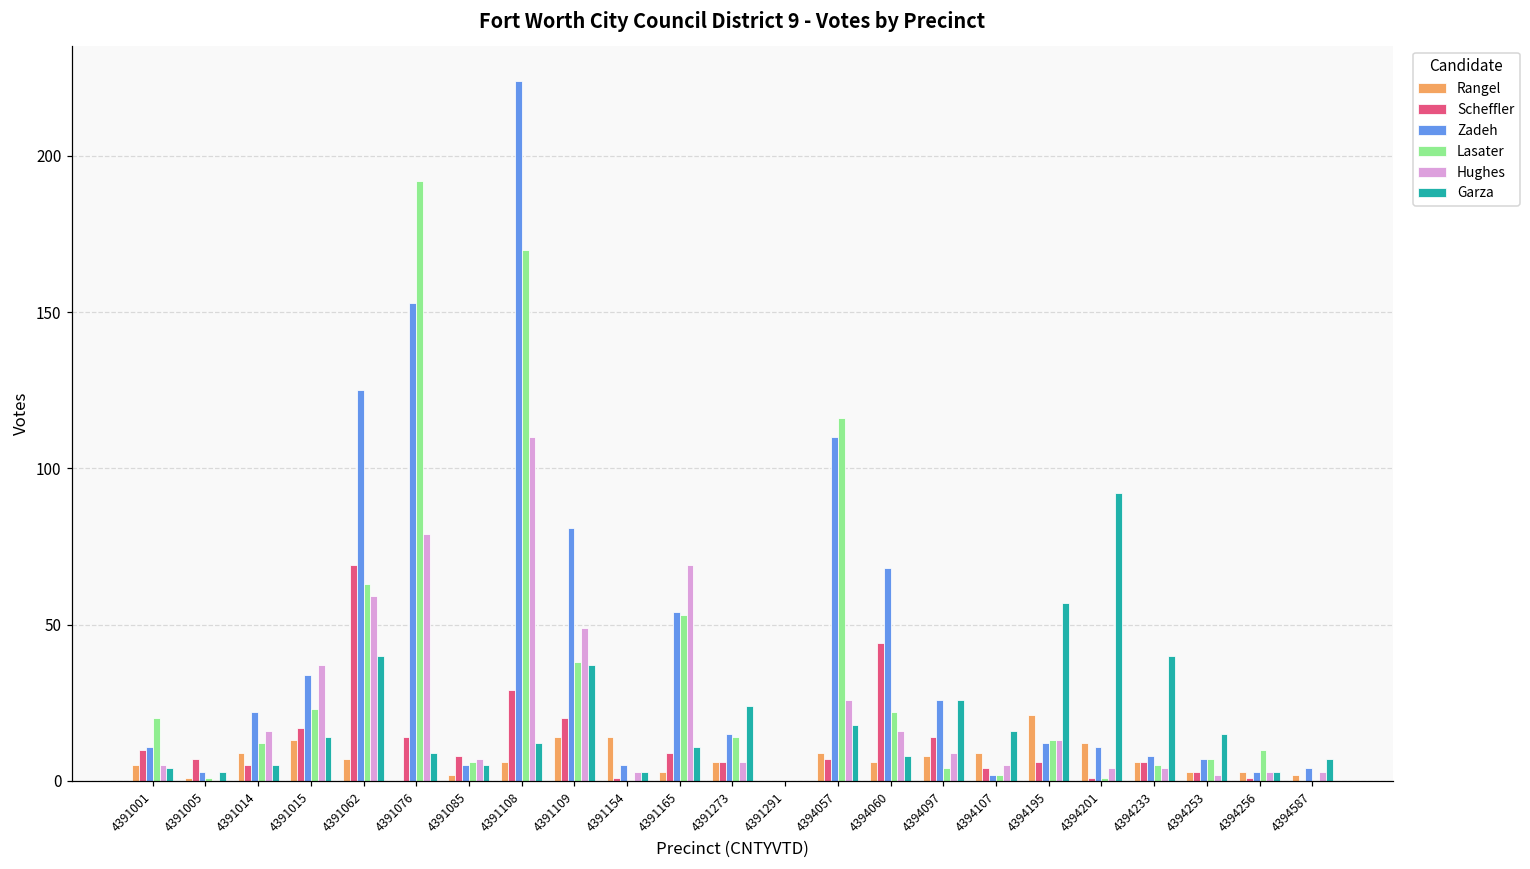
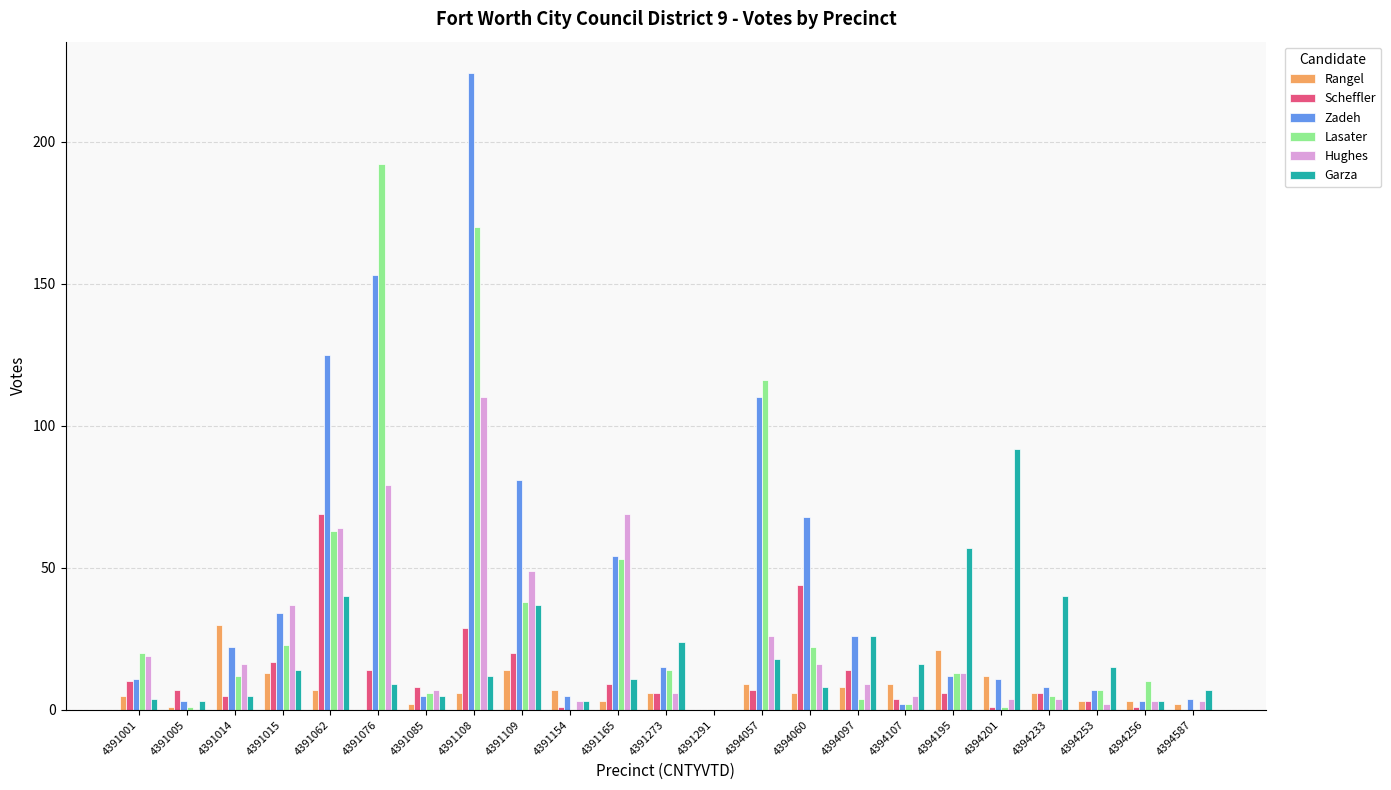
  {
    "Rangel": {
      "4391001": 5,
      "4391005": 1,
-     "4391014": 9,
+     "4391014": 30,
      "4391015": 13,
      "4391062": 7,
      "4391076": 0,
      "4391085": 2,
      "4391108": 6,
      "4391109": 14,
-     "4391154": 14,
+     "4391154": 7,
      "4391165": 3,
      "4391273": 6,
      "4391291": 0,
      "4394057": 9,
      "4394060": 6,
      "4394097": 8,
      "4394107": 9,
      "4394195": 21,
      "4394201": 12,
      "4394233": 6,
      "4394253": 3,
      "4394256": 3,
      "4394587": 2
    },
    "Scheffler": {
      "4391001": 10,
      "4391005": 7,
      "4391014": 5,
      "4391015": 17,
      "4391062": 69,
      "4391076": 14,
      "4391085": 8,
      "4391108": 29,
      "4391109": 20,
      "4391154": 1,
      "4391165": 9,
      "4391273": 6,
      "4391291": 0,
      "4394057": 7,
      "4394060": 44,
      "4394097": 14,
      "4394107": 4,
      "4394195": 6,
      "4394201": 1,
      "4394233": 6,
      "4394253": 3,
      "4394256": 1,
      "4394587": 0
    },
    "Zadeh": {
      "4391001": 11,
      "4391005": 3,
      "4391014": 22,
      "4391015": 34,
      "4391062": 125,
      "4391076": 153,
      "4391085": 5,
      "4391108": 224,
      "4391109": 81,
      "4391154": 5,
      "4391165": 54,
      "4391273": 15,
      "4391291": 0,
      "4394057": 110,
      "4394060": 68,
      "4394097": 26,
      "4394107": 2,
      "4394195": 12,
      "4394201": 11,
      "4394233": 8,
      "4394253": 7,
      "4394256": 3,
      "4394587": 4
    },
    "Lasater": {
      "4391001": 20,
      "4391005": 1,
      "4391014": 12,
      "4391015": 23,
      "4391062": 63,
      "4391076": 192,
      "4391085": 6,
      "4391108": 170,
      "4391109": 38,
      "4391154": 0,
      "4391165": 53,
      "4391273": 14,
      "4391291": 0,
      "4394057": 116,
      "4394060": 22,
      "4394097": 4,
      "4394107": 2,
      "4394195": 13,
      "4394201": 1,
      "4394233": 5,
      "4394253": 7,
      "4394256": 10,
      "4394587": 0
    },
    "Hughes": {
-     "4391001": 5,
+     "4391001": 19,
      "4391005": 0,
      "4391014": 16,
      "4391015": 37,
-     "4391062": 59,
+     "4391062": 64,
      "4391076": 79,
      "4391085": 7,
      "4391108": 110,
      "4391109": 49,
      "4391154": 3,
      "4391165": 69,
      "4391273": 6,
      "4391291": 0,
      "4394057": 26,
      "4394060": 16,
      "4394097": 9,
      "4394107": 5,
      "4394195": 13,
      "4394201": 4,
      "4394233": 4,
      "4394253": 2,
      "4394256": 3,
      "4394587": 3
    },
    "Garza": {
      "4391001": 4,
      "4391005": 3,
      "4391014": 5,
      "4391015": 14,
      "4391062": 40,
      "4391076": 9,
      "4391085": 5,
      "4391108": 12,
      "4391109": 37,
      "4391154": 3,
      "4391165": 11,
      "4391273": 24,
      "4391291": 0,
      "4394057": 18,
      "4394060": 8,
      "4394097": 26,
      "4394107": 16,
      "4394195": 57,
      "4394201": 92,
      "4394233": 40,
      "4394253": 15,
      "4394256": 3,
      "4394587": 7
    }
  }
